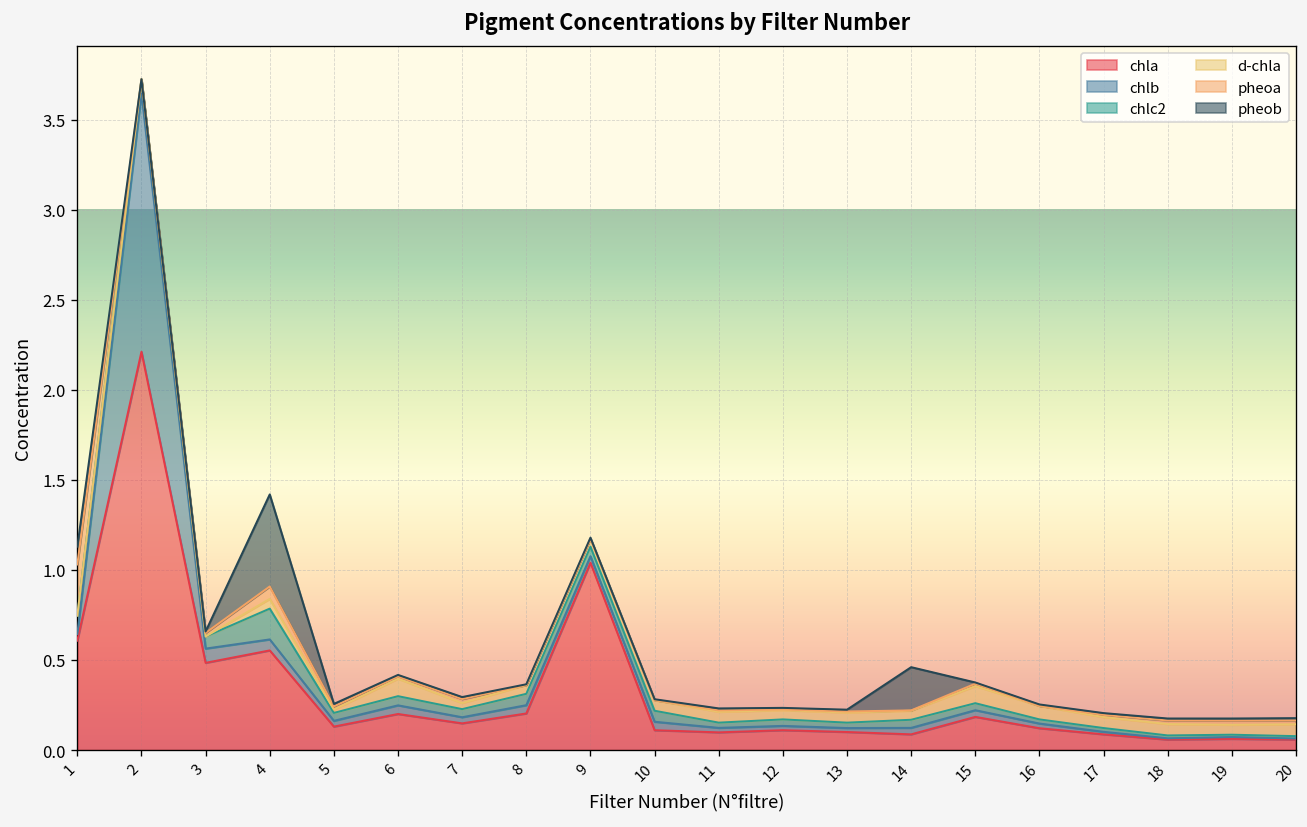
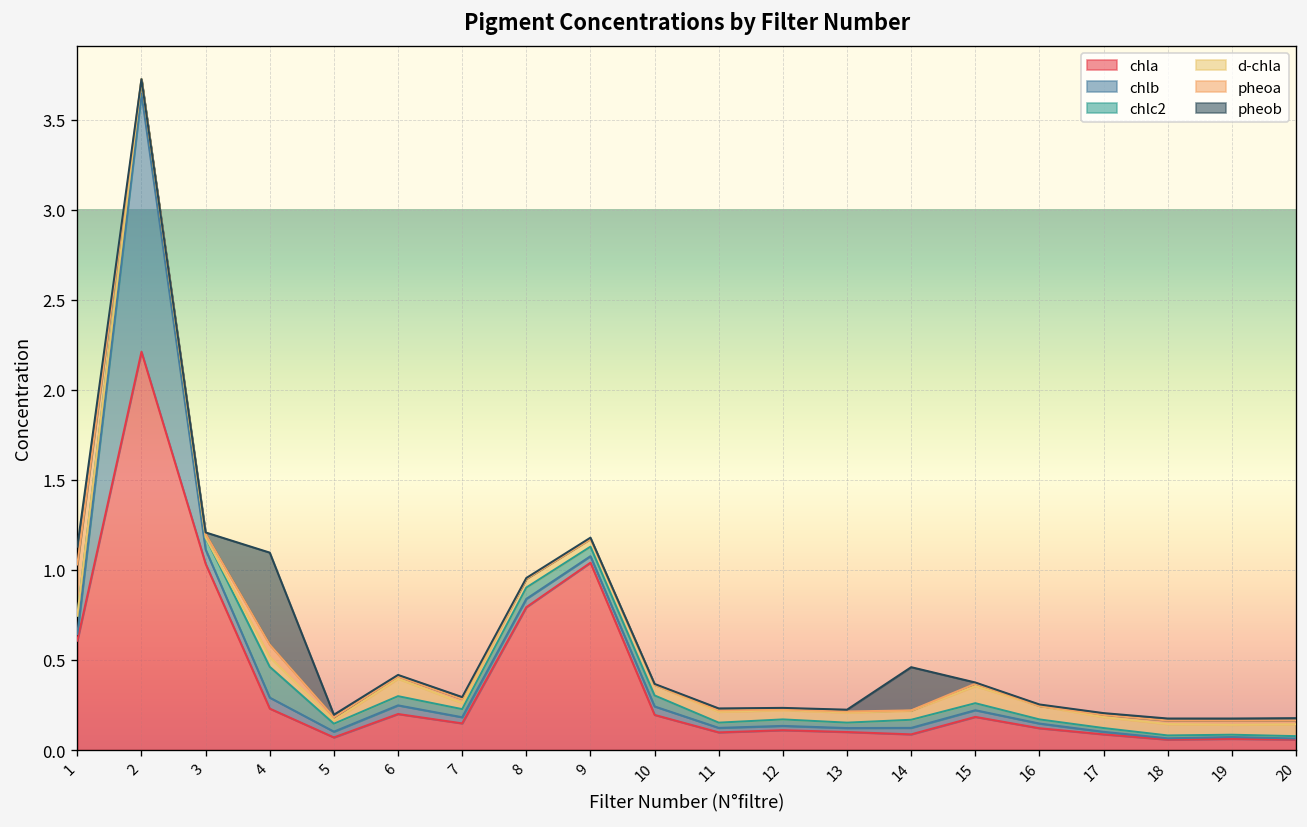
  {
    "chla": {
      "1": 0.61,
      "2": 2.21,
-     "3": 0.48,
-     "4": 0.55,
-     "5": 0.13,
+     "3": 1.03,
+     "4": 0.23,
+     "5": 0.07,
      "6": 0.20,
      "7": 0.15,
-     "8": 0.20,
+     "8": 0.79,
      "9": 1.04,
-     "10": 0.11,
+     "10": 0.20,
      "11": 0.10,
      "12": 0.11,
      "13": 0.10,
      "14": 0.09,
      "15": 0.18,
      "16": 0.12
    },
    "pheob": {
      "1": 0.10,
      "4": 0.51,
      "14": 0.24
    }
  }
